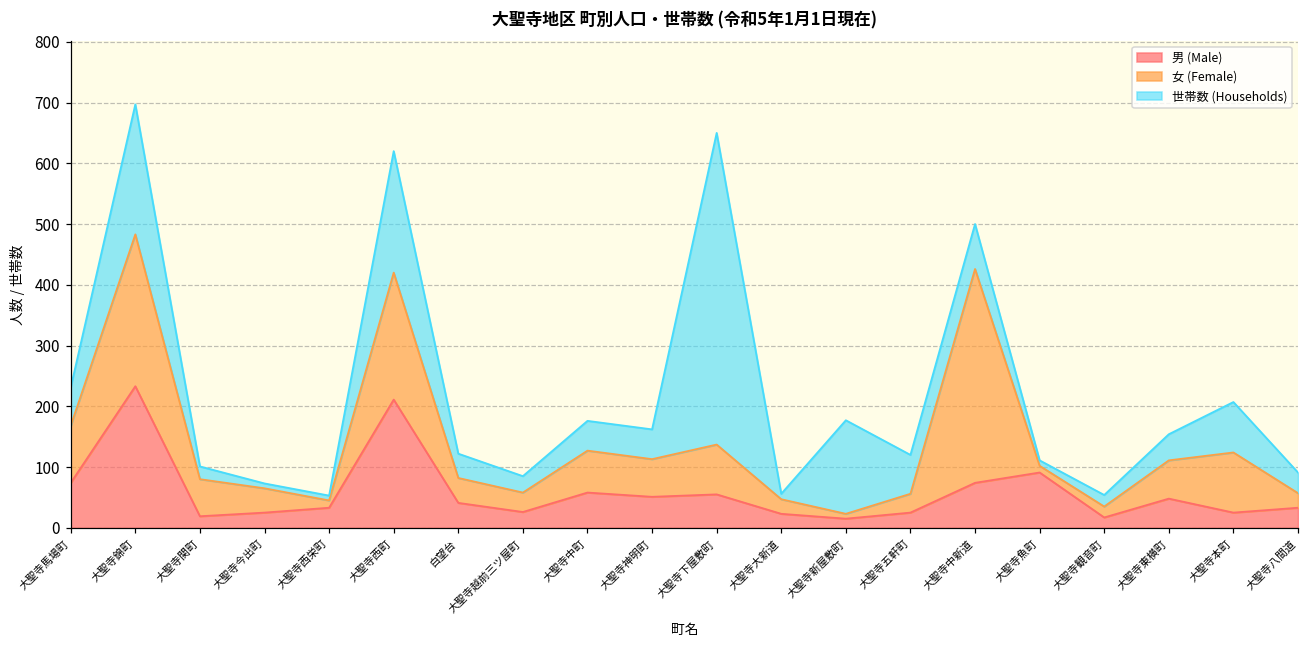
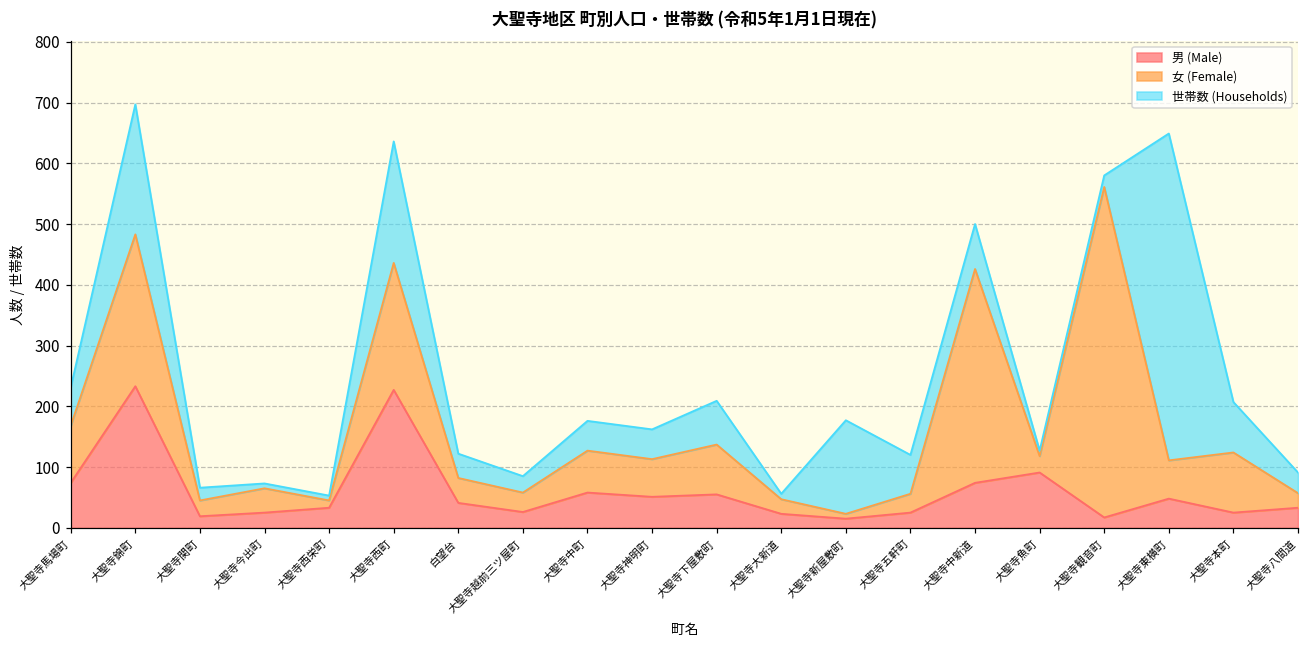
  {
    "男 (Male)": {
      "大聖寺馬場町": 70,
      "大聖寺錦町": 230,
      "大聖寺関町": 20,
      "大聖寺今出町": 30,
      "大聖寺西栄町": 30,
-     "大聖寺西町": 210,
+     "大聖寺西町": 230,
      "白望台": 40,
      "大聖寺越前三ツ屋町": 30,
      "大聖寺中町": 60,
      "大聖寺神明町": 50,
      "大聖寺下屋敷町": 60,
      "大聖寺大新道": 20,
      "大聖寺新屋敷町": 20,
      "大聖寺五軒町": 30,
      "大聖寺中新道": 70,
      "大聖寺魚町": 90,
      "大聖寺観音町": 20,
      "大聖寺東横町": 50,
      "大聖寺本町": 30,
      "大聖寺八間道": 30
    },
    "女 (Female)": {
      "大聖寺馬場町": 90,
      "大聖寺錦町": 250,
-     "大聖寺関町": 60,
+     "大聖寺関町": 30,
      "大聖寺今出町": 40,
      "大聖寺西栄町": 10,
      "大聖寺西町": 210,
      "白望台": 40,
      "大聖寺越前三ツ屋町": 30,
      "大聖寺中町": 70,
      "大聖寺神明町": 60,
      "大聖寺下屋敷町": 80,
      "大聖寺大新道": 20,
      "大聖寺新屋敷町": 10,
      "大聖寺五軒町": 30,
      "大聖寺中新道": 350,
-     "大聖寺魚町": 10,
-     "大聖寺観音町": 20,
+     "大聖寺魚町": 30,
+     "大聖寺観音町": 540,
      "大聖寺東横町": 60,
      "大聖寺本町": 100,
      "大聖寺八間道": 20
    },
    "世帯数 (Households)": {
      "大聖寺馬場町": 60,
      "大聖寺錦町": 210,
      "大聖寺関町": 20,
      "大聖寺今出町": 10,
      "大聖寺西栄町": 10,
      "大聖寺西町": 200,
      "白望台": 40,
      "大聖寺越前三ツ屋町": 30,
      "大聖寺中町": 50,
      "大聖寺神明町": 50,
-     "大聖寺下屋敷町": 510,
+     "大聖寺下屋敷町": 70,
      "大聖寺大新道": 10,
      "大聖寺新屋敷町": 150,
      "大聖寺五軒町": 60,
      "大聖寺中新道": 70,
      "大聖寺魚町": 10,
      "大聖寺観音町": 20,
-     "大聖寺東横町": 40,
+     "大聖寺東横町": 540,
      "大聖寺本町": 80,
      "大聖寺八間道": 30
    }
  }
